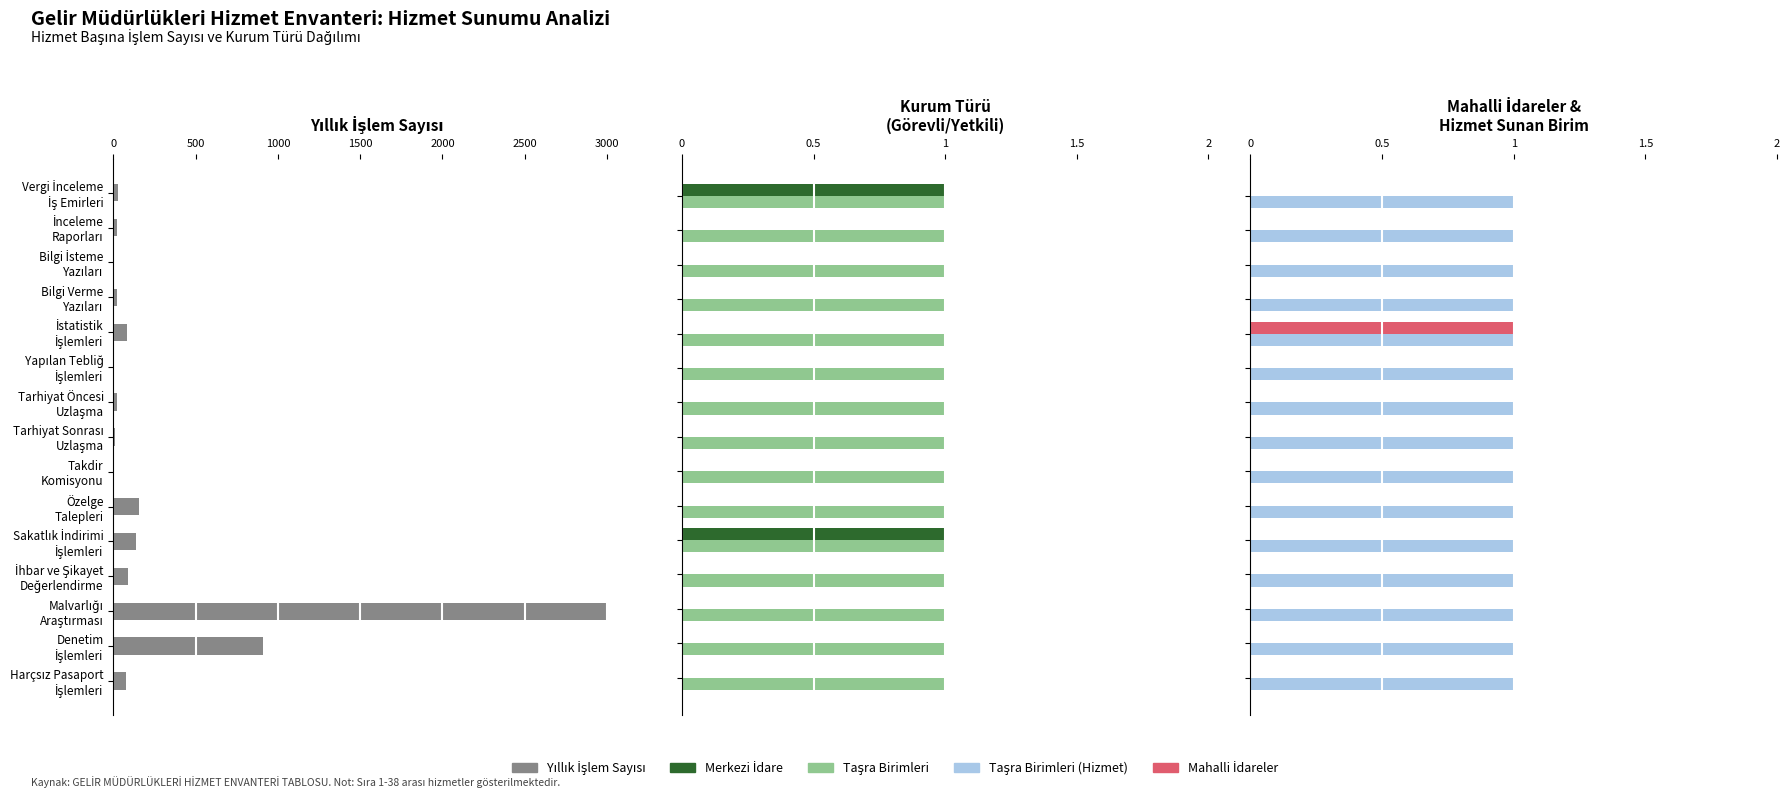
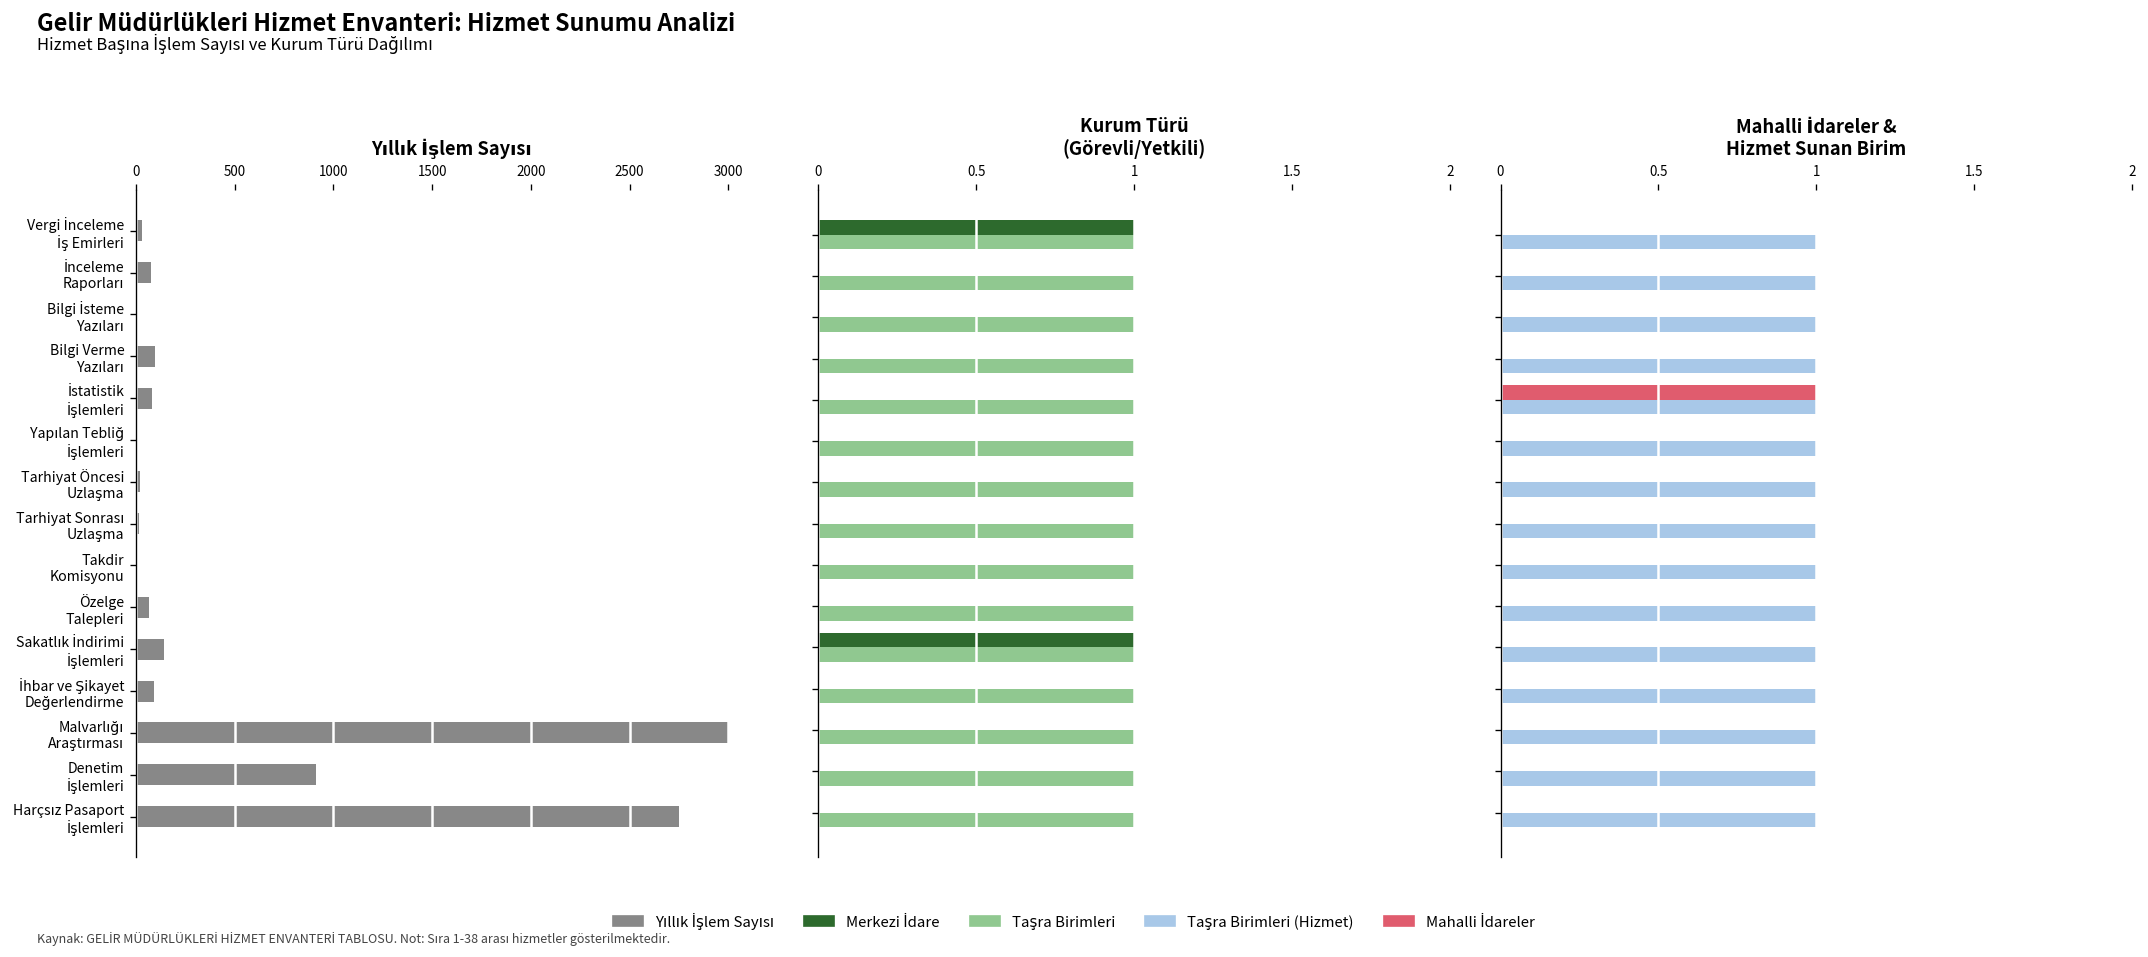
  {
    "Yıllık İşlem Sayısı": {
      "Vergi İnceleme İş Emirleri": 30,
-     "İnceleme Raporları": 30,
+     "İnceleme Raporları": 80,
      "Bilgi İsteme Yazıları": 0,
-     "Bilgi Verme Yazıları": 20,
+     "Bilgi Verme Yazıları": 100,
      "İstatistik İşlemleri": 80,
      "Yapılan Tebliğ İşlemleri": 0,
      "Tarhiyat Öncesi Uzlaşma": 20,
      "Takdir Komisyonu": 0,
-     "Özelge Talepleri": 150,
+     "Özelge Talepleri": 70,
      "Sakatlık İndirimi İşlemleri": 140,
      "İhbar ve Şikayet Değerlendirme": 90,
      "Malvarlığı Araştırması": 3000,
      "Denetim İşlemleri": 910,
-     "Harçsız Pasaport İşlemleri": 80
+     "Harçsız Pasaport İşlemleri": 2750
    }
  }
